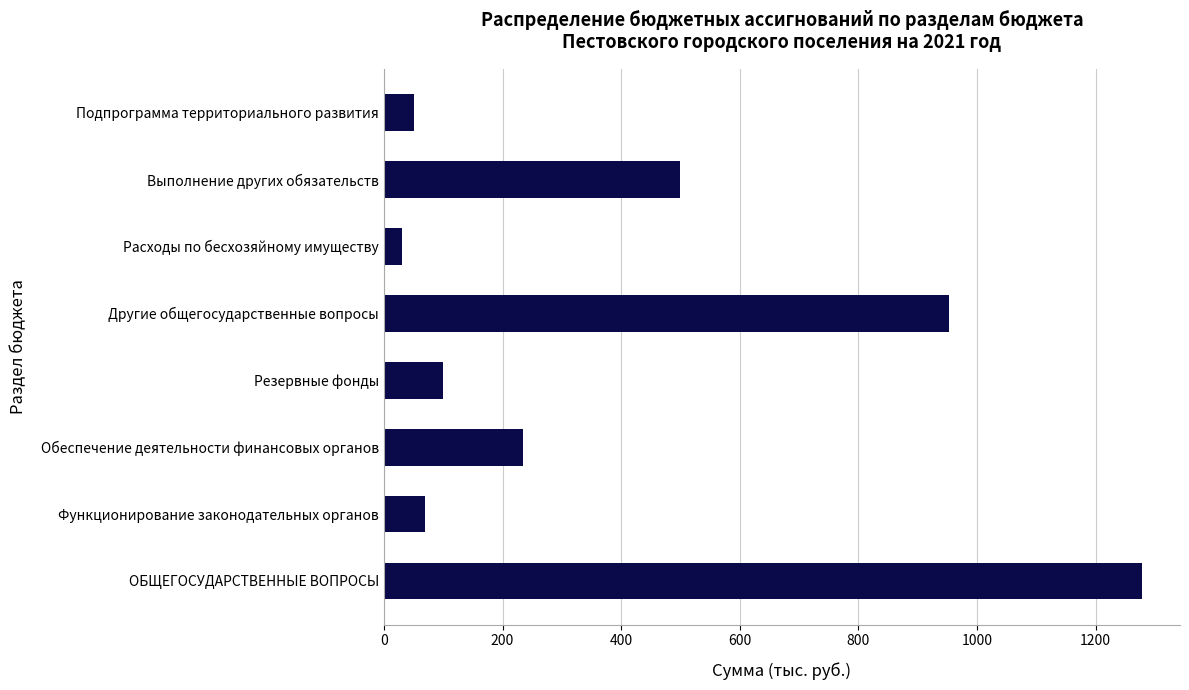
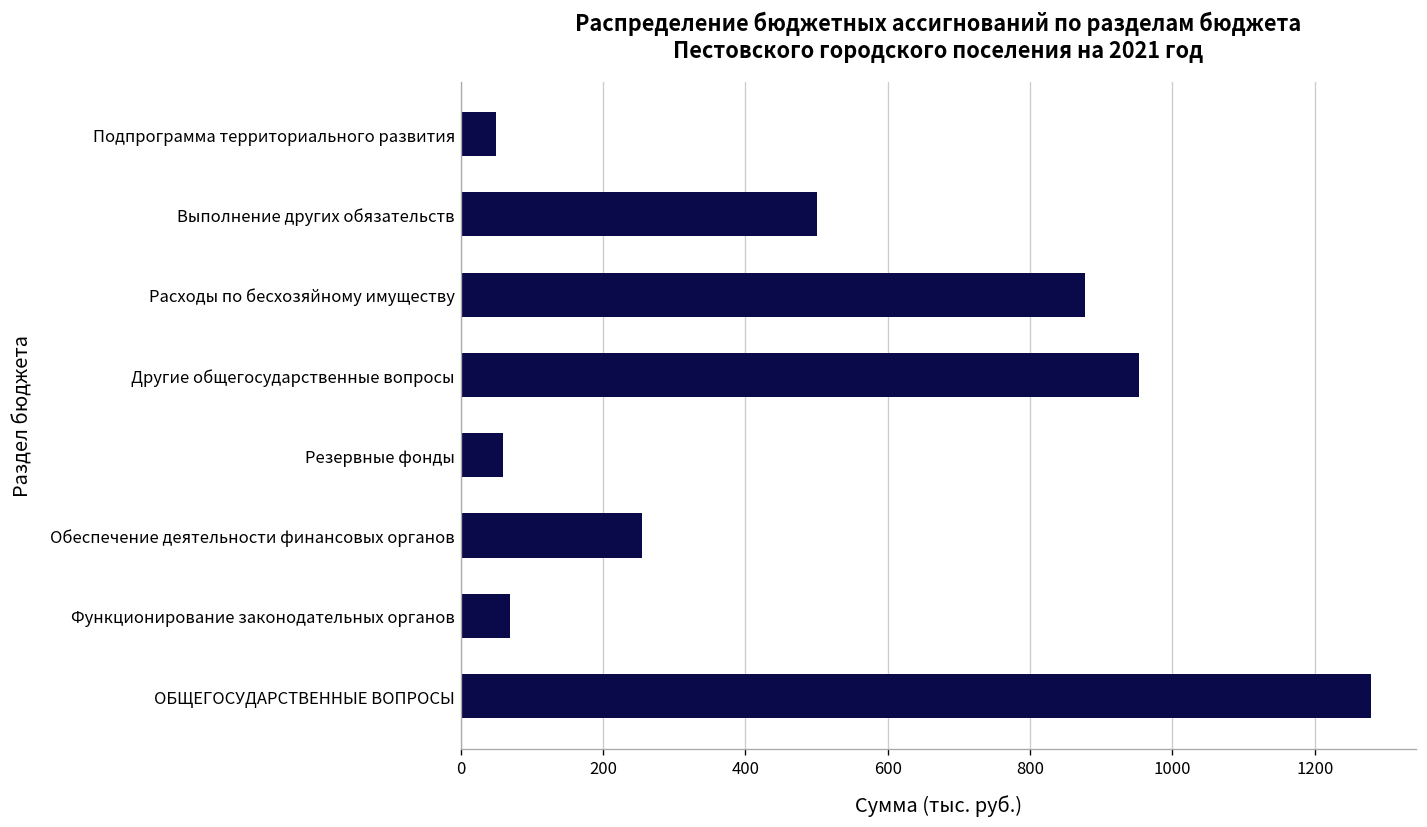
  {
    "Подпрограмма территориального развития": 50,
    "Выполнение других обязательств": 500,
-   "Расходы по бесхозяйному имуществу": 30,
+   "Расходы по бесхозяйному имуществу": 880,
    "Другие общегосударственные вопросы": 950,
-   "Резервные фонды": 100,
-   "Обеспечение деятельности финансовых органов": 240,
+   "Резервные фонды": 60,
+   "Обеспечение деятельности финансовых органов": 250,
    "Функционирование законодательных органов": 70,
    "ОБЩЕГОСУДАРСТВЕННЫЕ ВОПРОСЫ": 1280
  }
